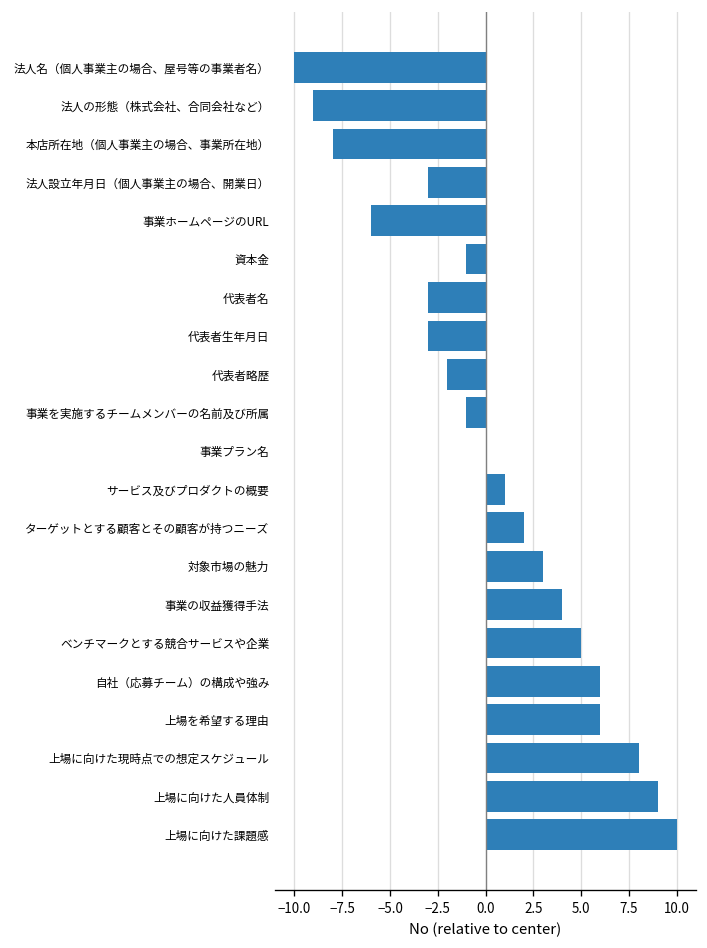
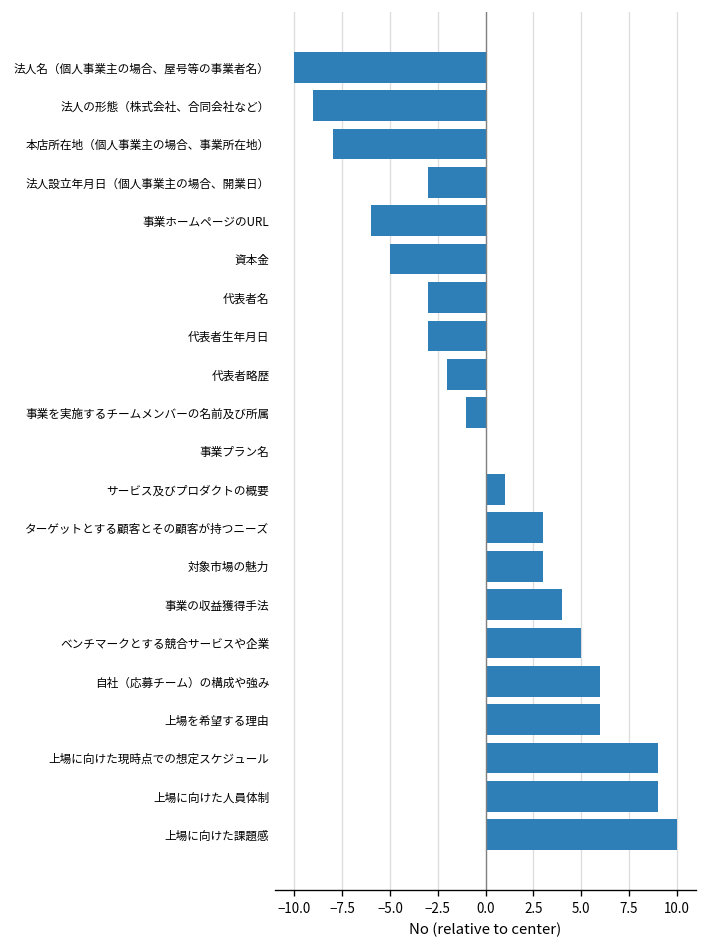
  {
    "法人名（個人事業主の場合、屋号等の事業者名）": -10.0,
    "法人の形態（株式会社、合同会社など）": -9.0,
    "本店所在地（個人事業主の場合、事業所在地）": -8.0,
    "法人設立年月日（個人事業主の場合、開業日）": -3.0,
    "事業ホームページのURL": -6.0,
-   "資本金": -1.0,
+   "資本金": -5.0,
    "代表者名": -3.0,
    "代表者生年月日": -3.0,
    "代表者略歴": -2.0,
    "事業を実施するチームメンバーの名前及び所属": -1.0,
    "事業プラン名": 0.0,
    "サービス及びプロダクトの概要": 1.0,
-   "ターゲットとする顧客とその顧客が持つニーズ": 2.0,
+   "ターゲットとする顧客とその顧客が持つニーズ": 3.0,
    "対象市場の魅力": 3.0,
    "事業の収益獲得手法": 4.0,
    "ベンチマークとする競合サービスや企業": 5.0,
    "自社（応募チーム）の構成や強み": 6.0,
    "上場を希望する理由": 6.0,
-   "上場に向けた現時点での想定スケジュール": 8.0,
+   "上場に向けた現時点での想定スケジュール": 9.0,
    "上場に向けた人員体制": 9.0,
    "上場に向けた課題感": 10.0
  }
